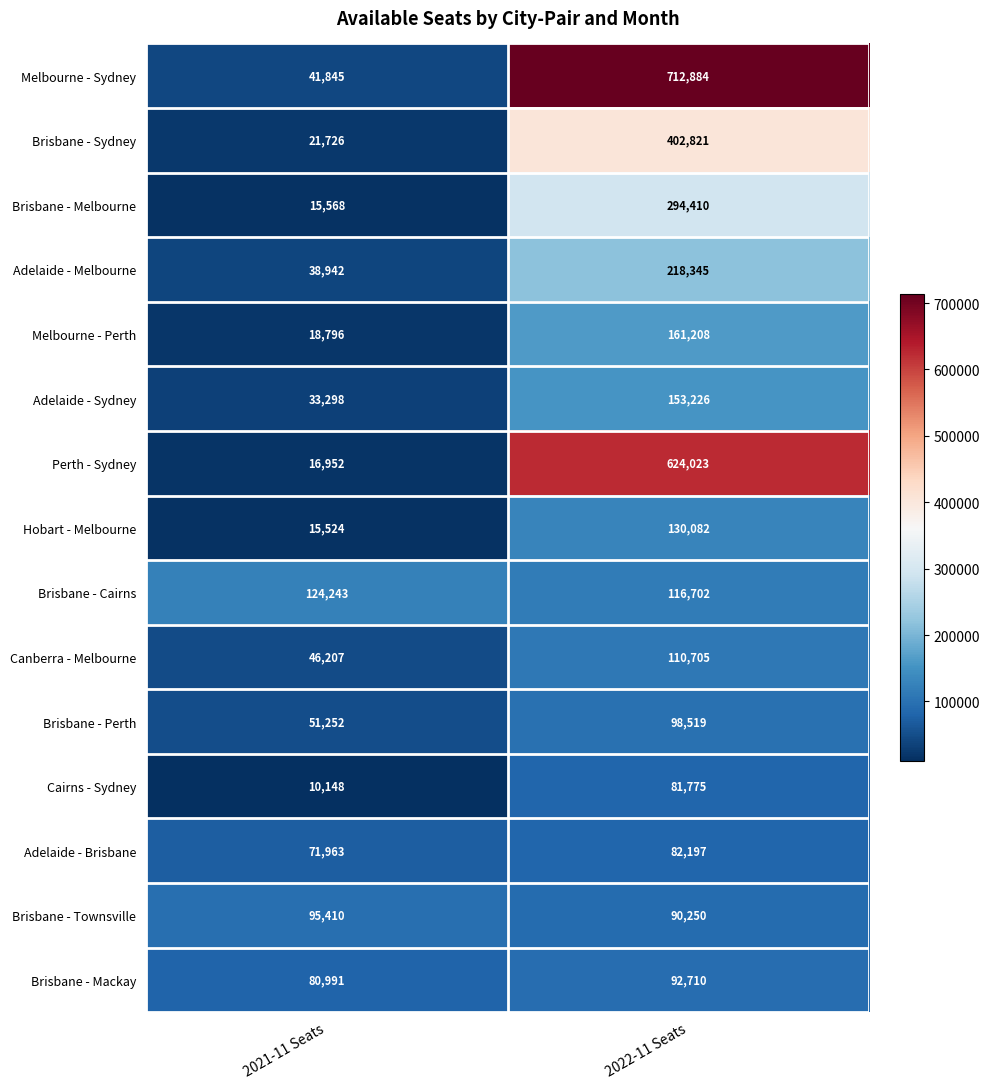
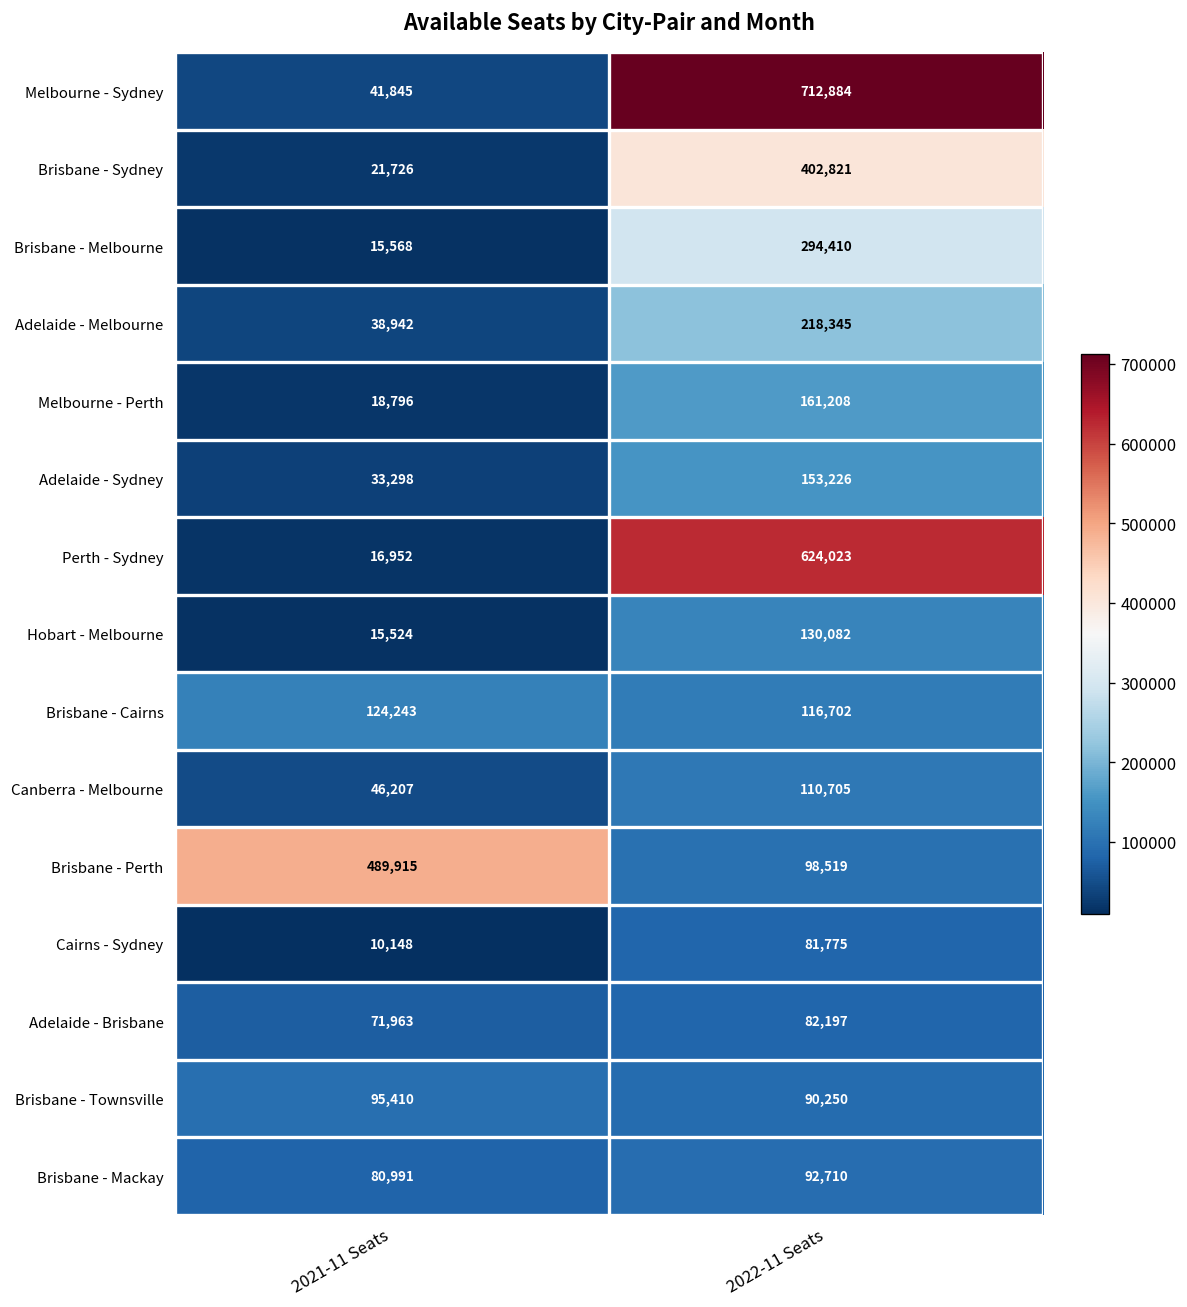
  {
    "Melbourne - Sydney": {
      "2021-11 Seats": "41,845",
      "2022-11 Seats": "712,884"
    },
    "Brisbane - Sydney": {
      "2021-11 Seats": "21,726",
      "2022-11 Seats": "402,821"
    },
    "Brisbane - Melbourne": {
      "2021-11 Seats": "15,568",
      "2022-11 Seats": "294,410"
    },
    "Adelaide - Melbourne": {
      "2021-11 Seats": "38,942",
      "2022-11 Seats": "218,345"
    },
    "Melbourne - Perth": {
      "2021-11 Seats": "18,796",
      "2022-11 Seats": "161,208"
    },
    "Adelaide - Sydney": {
      "2021-11 Seats": "33,298",
      "2022-11 Seats": "153,226"
    },
    "Perth - Sydney": {
      "2021-11 Seats": "16,952",
      "2022-11 Seats": "624,023"
    },
    "Hobart - Melbourne": {
      "2021-11 Seats": "15,524",
      "2022-11 Seats": "130,082"
    },
    "Brisbane - Cairns": {
      "2021-11 Seats": "124,243",
      "2022-11 Seats": "116,702"
    },
    "Canberra - Melbourne": {
      "2021-11 Seats": "46,207",
      "2022-11 Seats": "110,705"
    },
    "Brisbane - Perth": {
-     "2021-11 Seats": "51,252",
+     "2021-11 Seats": "489,915",
      "2022-11 Seats": "98,519"
    },
    "Cairns - Sydney": {
      "2021-11 Seats": "10,148",
      "2022-11 Seats": "81,775"
    },
    "Adelaide - Brisbane": {
      "2021-11 Seats": "71,963",
      "2022-11 Seats": "82,197"
    },
    "Brisbane - Townsville": {
      "2021-11 Seats": "95,410",
      "2022-11 Seats": "90,250"
    },
    "Brisbane - Mackay": {
      "2021-11 Seats": "80,991",
      "2022-11 Seats": "92,710"
    }
  }
